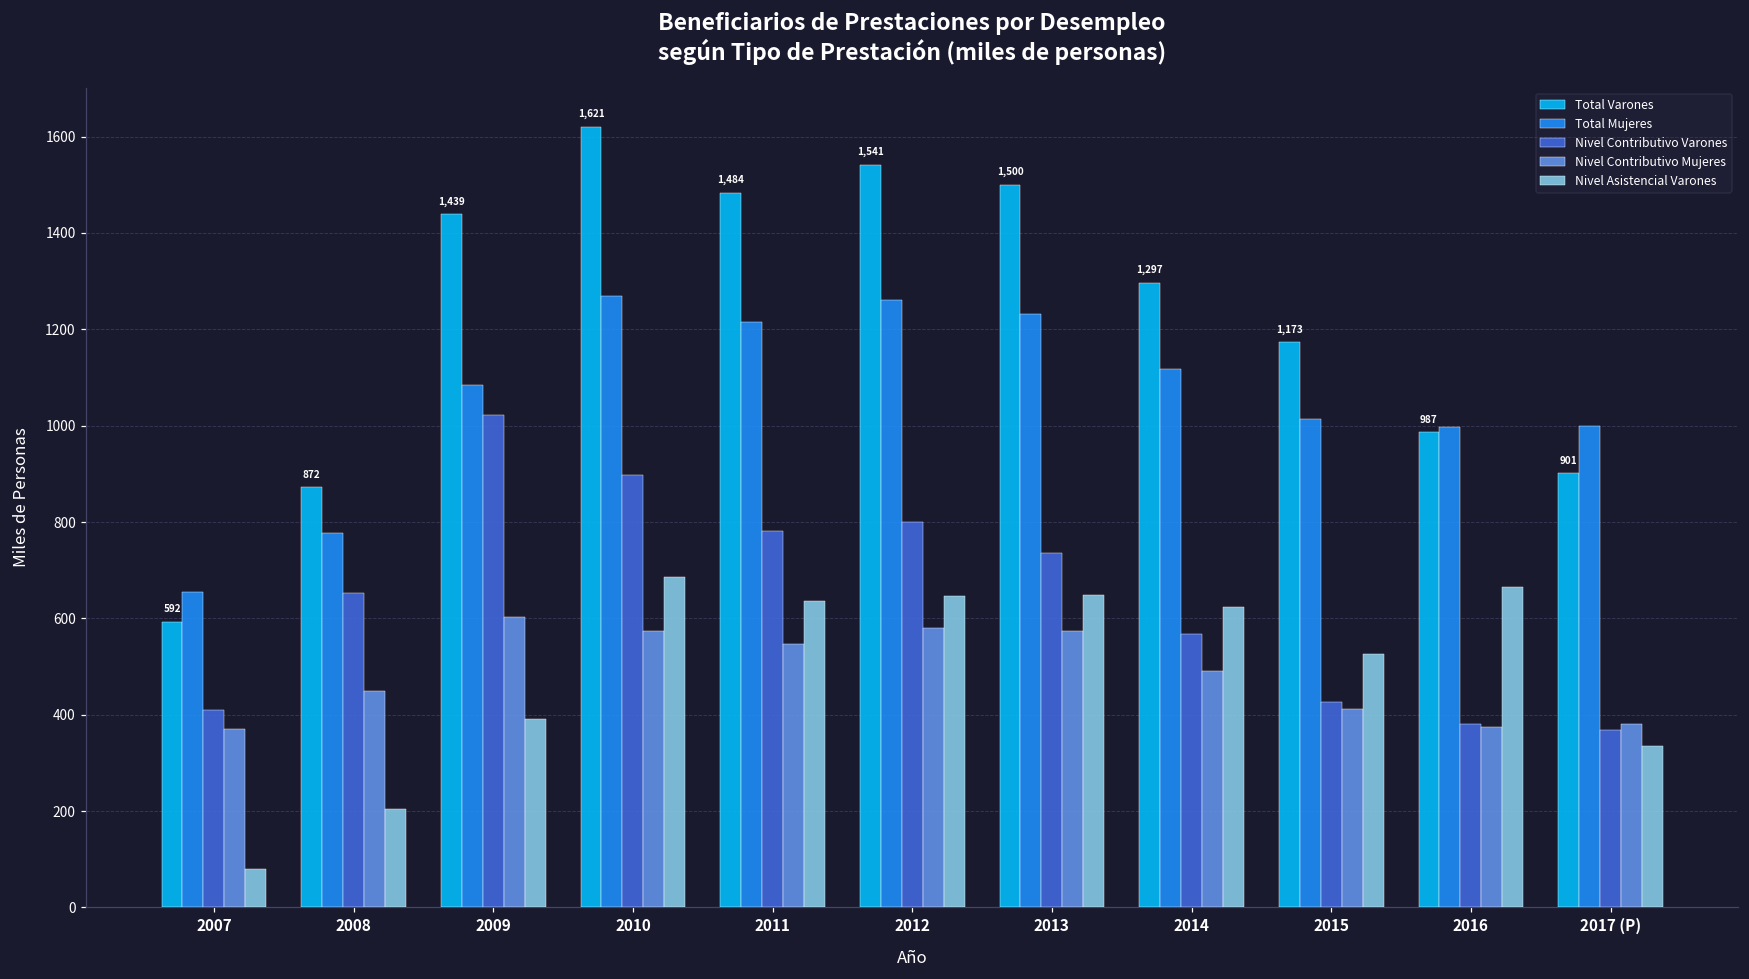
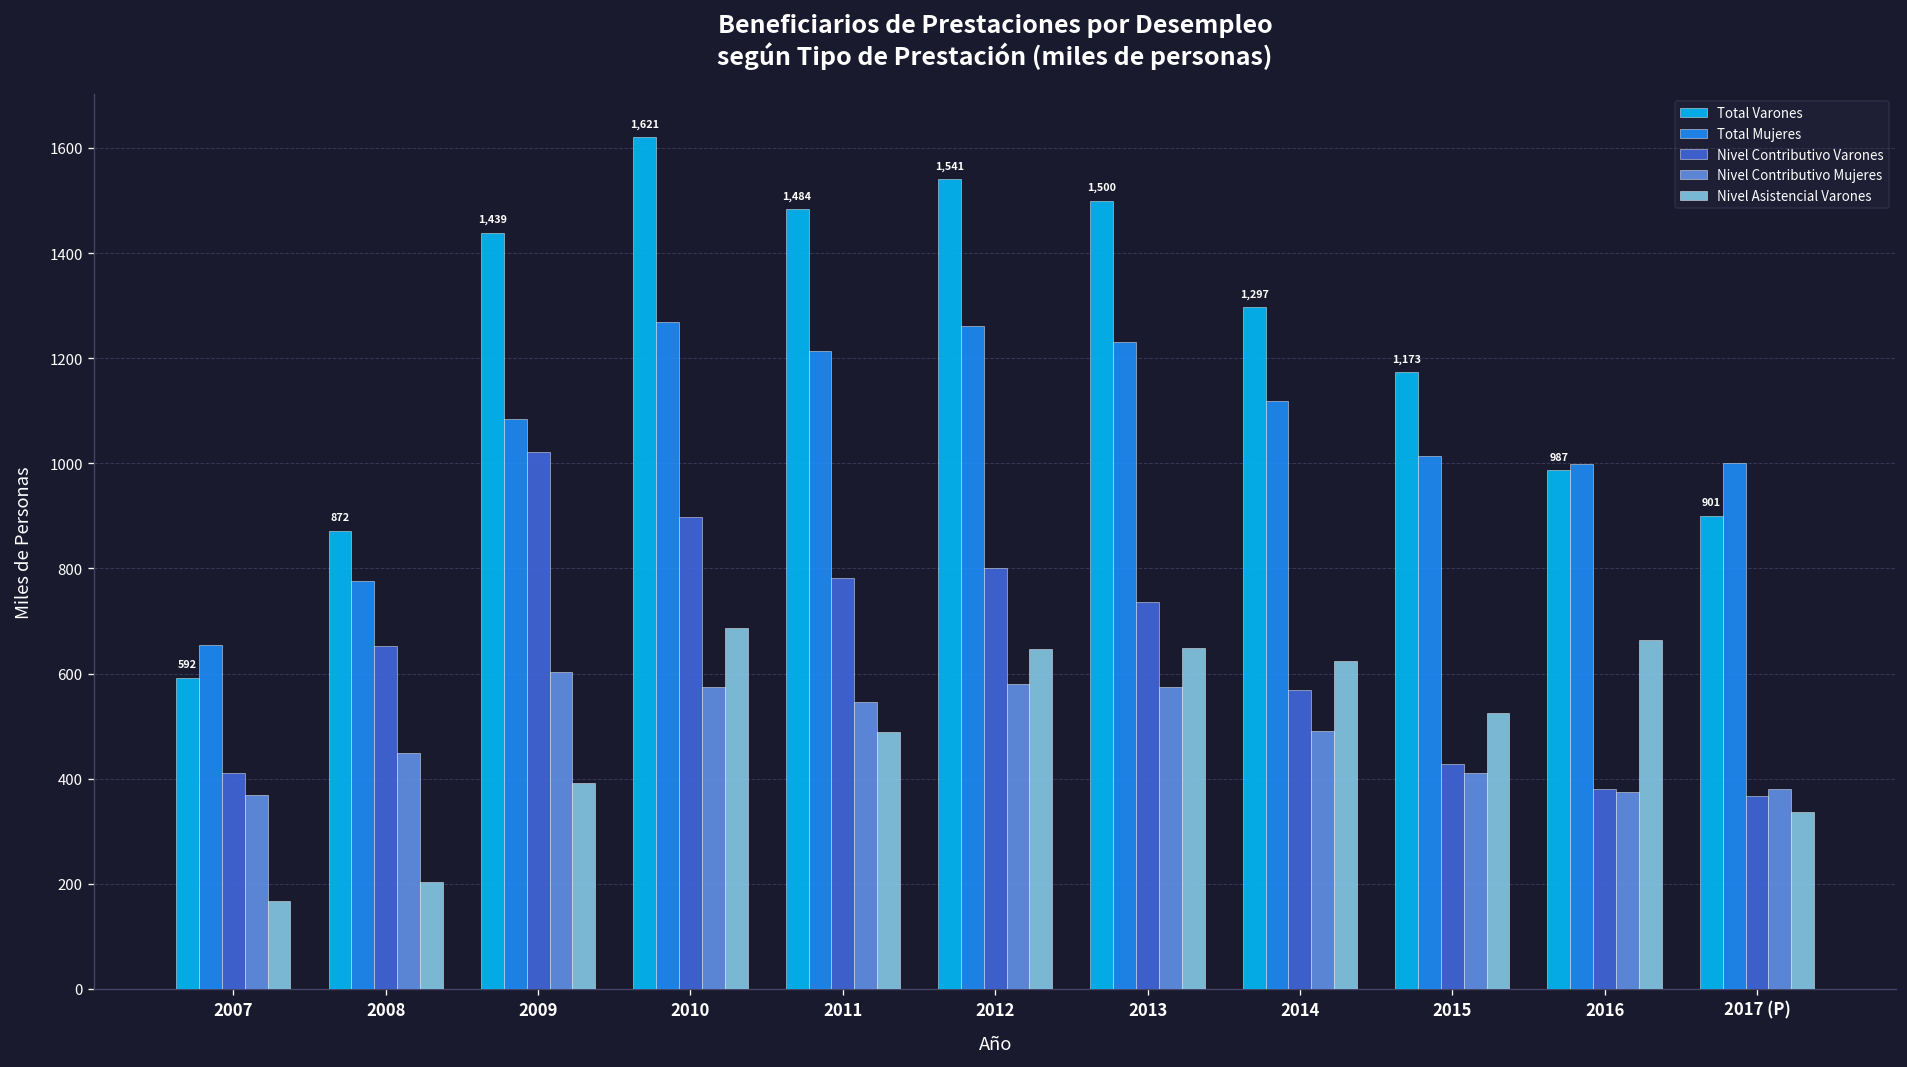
  {
    "Nivel Asistencial Varones": {
-     "2007": 80,
+     "2007": 170,
      "2008": 200,
      "2009": 390,
      "2010": 690,
-     "2011": 640,
+     "2011": 490,
      "2012": 650,
      "2013": 650,
      "2014": 620,
      "2015": 530,
      "2016": 660,
      "2017 (P)": 340
    }
  }
